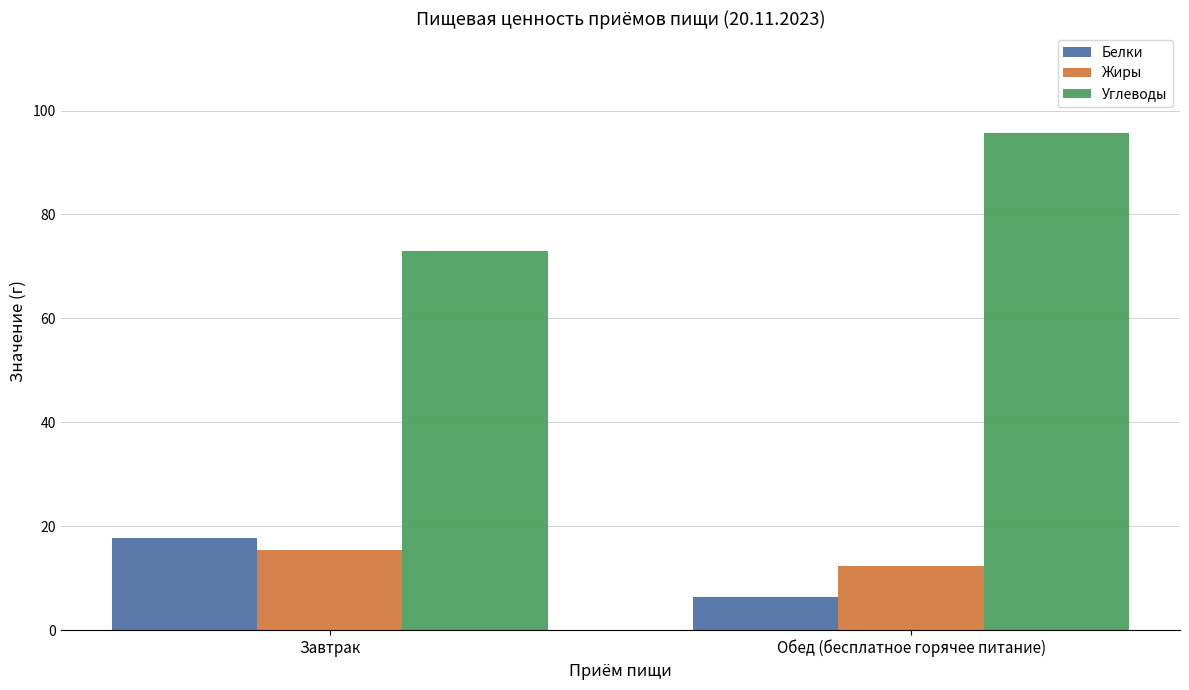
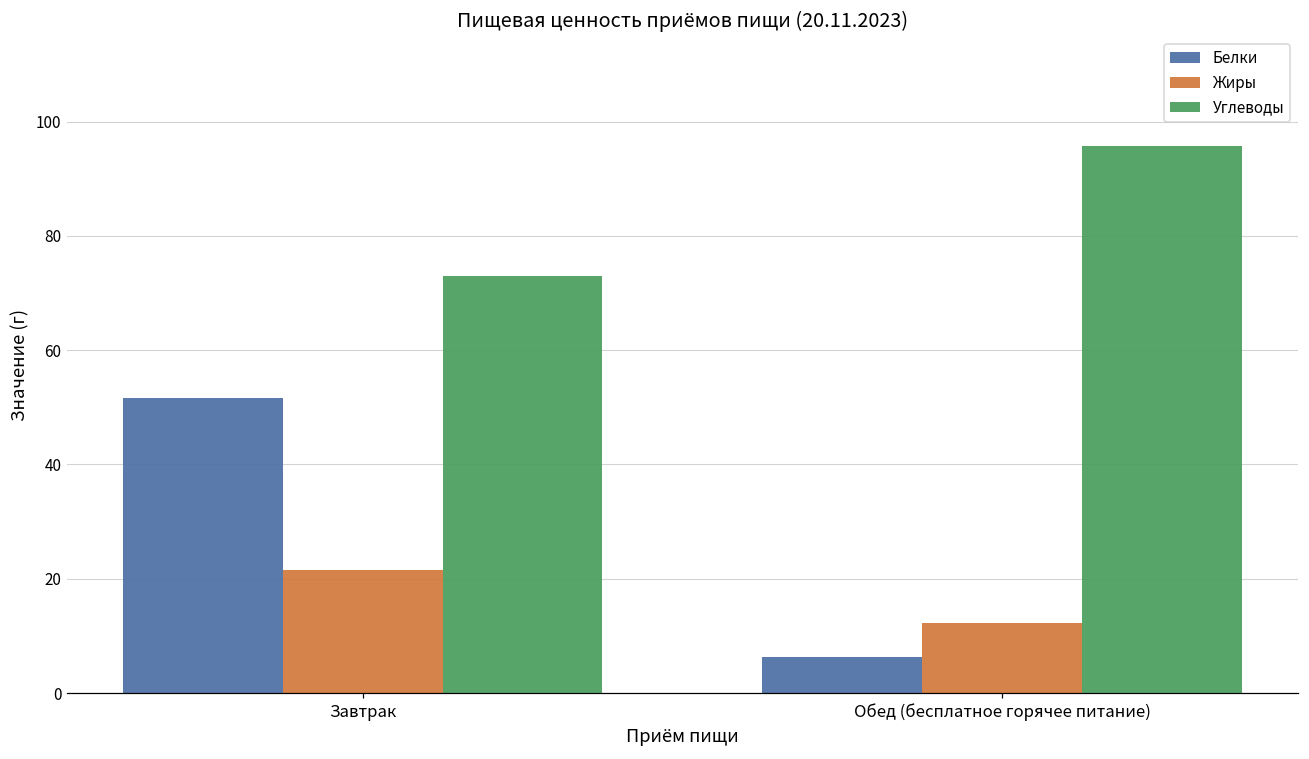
  {
    "Белки": {
-     "Завтрак": 18,
+     "Завтрак": 52,
      "Обед (бесплатное горячее питание)": 6
    },
    "Жиры": {
-     "Завтрак": 15,
+     "Завтрак": 22,
      "Обед (бесплатное горячее питание)": 12
    },
    "Углеводы": {
      "Завтрак": 73,
      "Обед (бесплатное горячее питание)": 96
    }
  }
